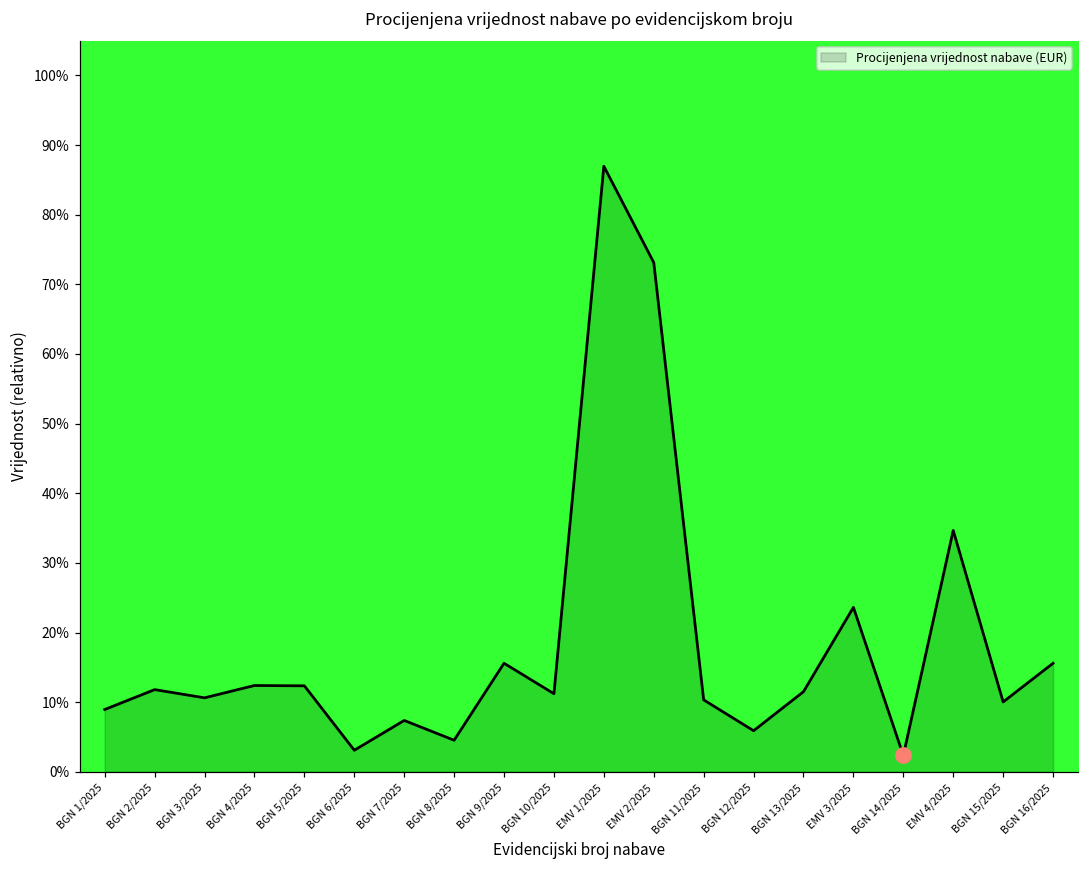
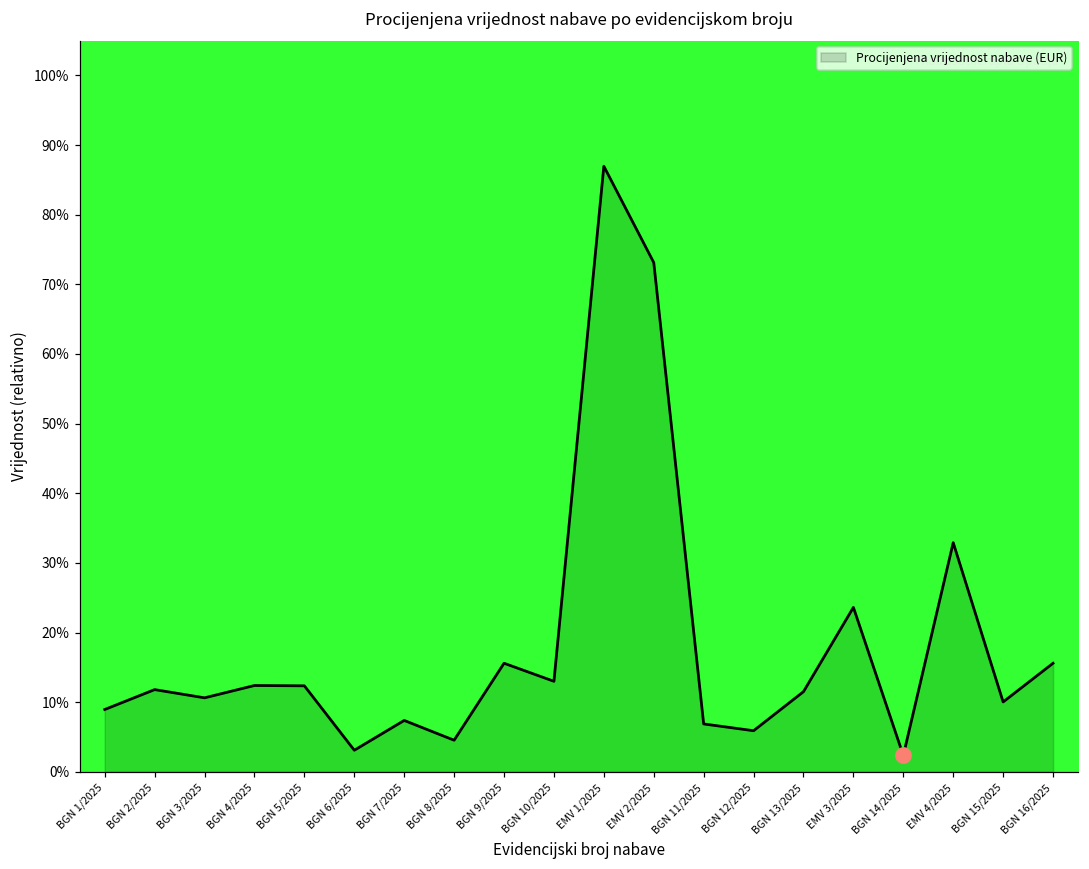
  {
    "Procijenjena vrijednost nabave (EUR)": {
      "BGN 1/2025": "9%",
      "BGN 2/2025": "12%",
      "BGN 3/2025": "11%",
      "BGN 4/2025": "12%",
      "BGN 5/2025": "12%",
      "BGN 6/2025": "3%",
      "BGN 7/2025": "7%",
      "BGN 8/2025": "5%",
      "BGN 9/2025": "16%",
-     "BGN 10/2025": "11%",
+     "BGN 10/2025": "13%",
      "EMV 1/2025": "87%",
      "EMV 2/2025": "73%",
-     "BGN 11/2025": "10%",
+     "BGN 11/2025": "7%",
      "BGN 12/2025": "6%",
      "BGN 13/2025": "12%",
      "EMV 3/2025": "24%",
-     "EMV 4/2025": "35%",
+     "EMV 4/2025": "33%",
      "BGN 15/2025": "10%",
      "BGN 16/2025": "16%"
    }
  }
